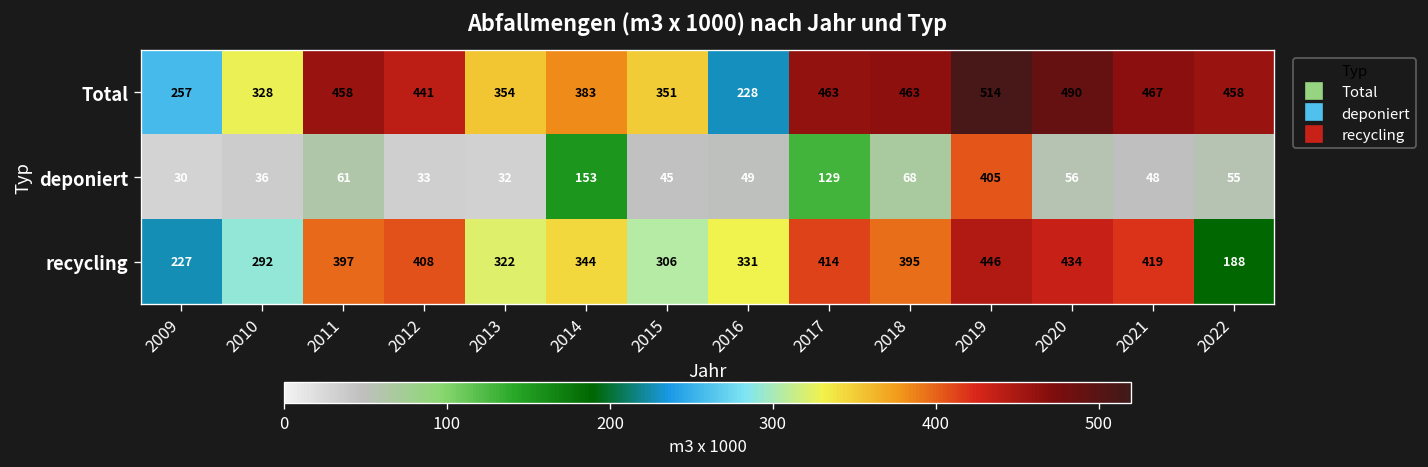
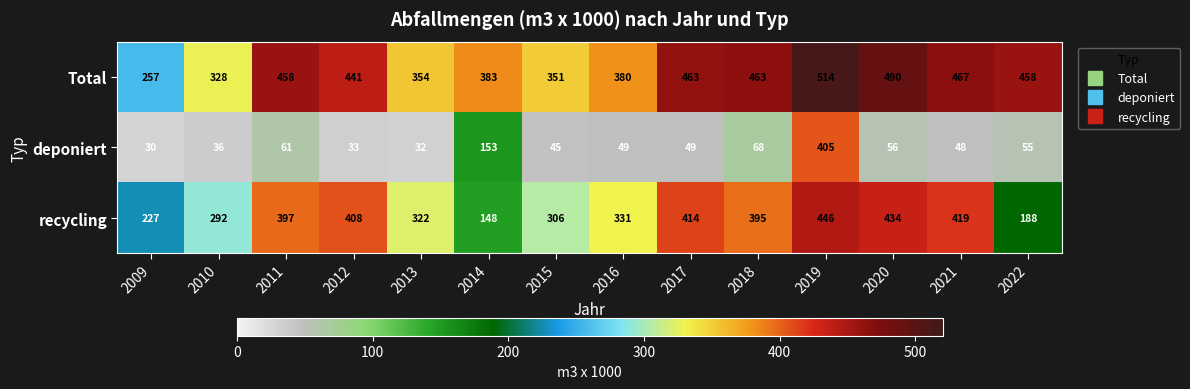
  {
    "Total": {
      "2009": 257,
      "2010": 328,
      "2011": 458,
      "2012": 441,
      "2013": 354,
      "2014": 383,
      "2015": 351,
-     "2016": 228,
+     "2016": 380,
      "2017": 463,
      "2018": 463,
      "2019": 514,
      "2020": 490,
      "2021": 467,
      "2022": 458
    },
    "deponiert": {
      "2010": 36,
      "2011": 61,
      "2012": 33,
      "2014": 153,
      "2015": 45,
      "2016": 49,
-     "2017": 129,
+     "2017": 49,
      "2018": 68,
      "2019": 405,
      "2020": 56,
      "2021": 48,
      "2022": 55
    },
    "recycling": {
      "2009": 227,
      "2010": 292,
      "2011": 397,
      "2012": 408,
      "2013": 322,
-     "2014": 344,
+     "2014": 148,
      "2015": 306,
      "2016": 331,
      "2017": 414,
      "2018": 395,
      "2019": 446,
      "2020": 434,
      "2021": 419,
      "2022": 188
    }
  }
